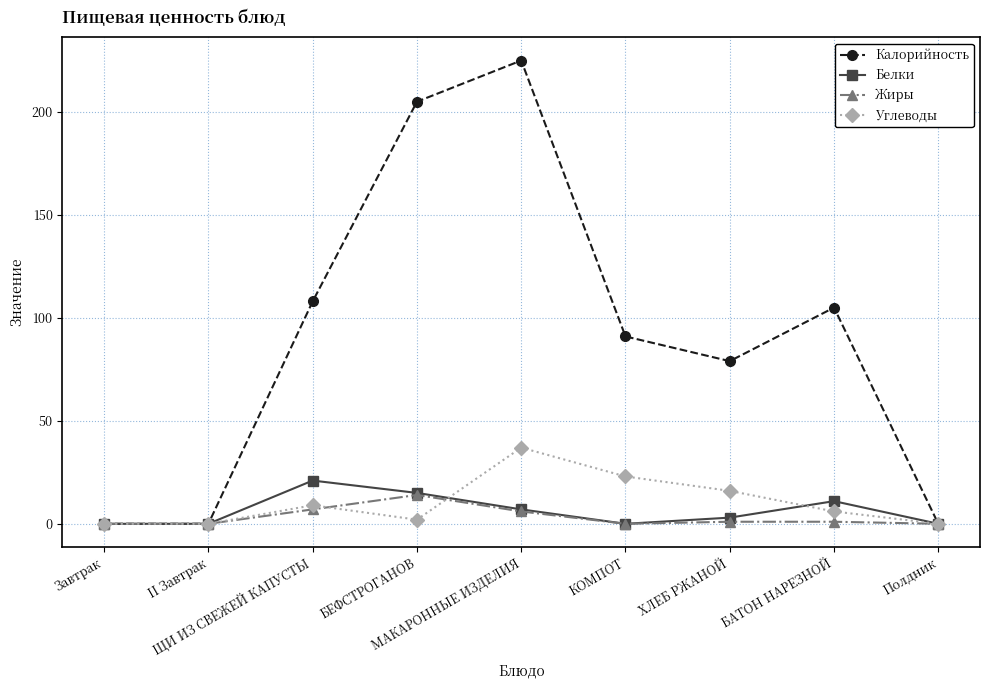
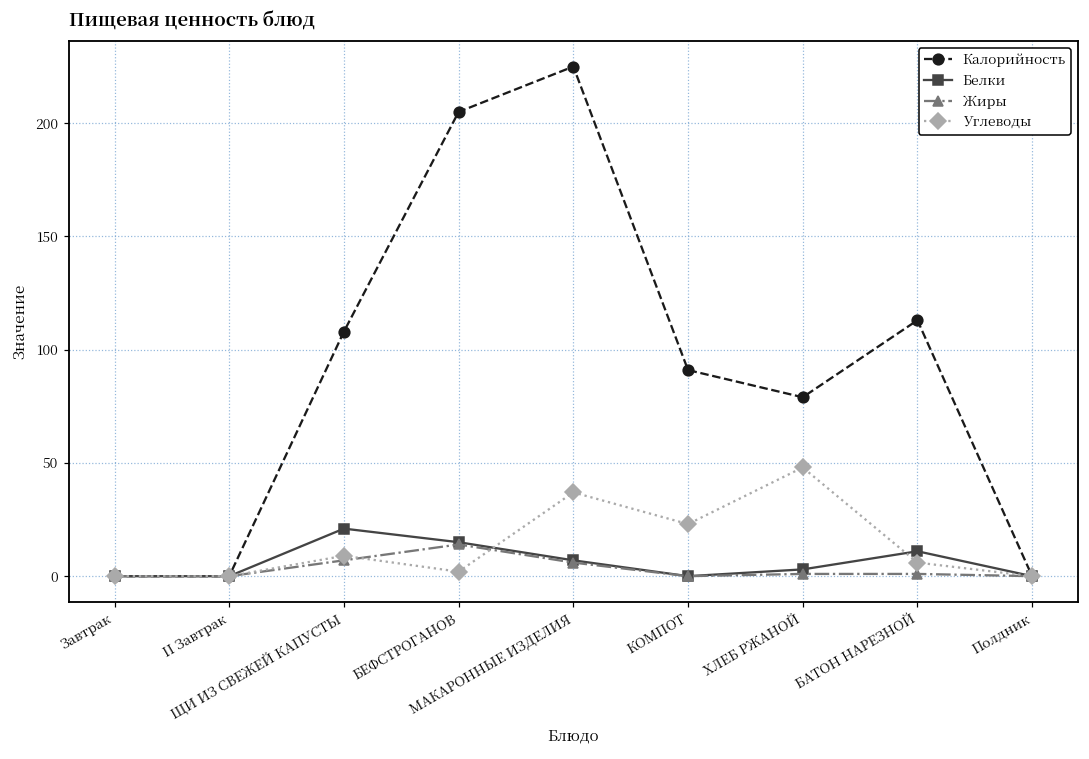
  {
    "Калорийность": {
      "ЩИ ИЗ СВЕЖЕЙ КАПУСТЫ": 108,
      "БЕФСТРОГАНОВ": 205,
      "МАКАРОННЫЕ ИЗДЕЛИЯ": 225,
      "КОМПОТ": 91,
      "ХЛЕБ РЖАНОЙ": 79,
-     "БАТОН НАРЕЗНОЙ": 105
+     "БАТОН НАРЕЗНОЙ": 113
    },
    "Белки": {
      "ЩИ ИЗ СВЕЖЕЙ КАПУСТЫ": 21,
      "ХЛЕБ РЖАНОЙ": 3,
      "БАТОН НАРЕЗНОЙ": 11
    },
    "Жиры": {
      "ЩИ ИЗ СВЕЖЕЙ КАПУСТЫ": 7,
      "ХЛЕБ РЖАНОЙ": 1,
      "БАТОН НАРЕЗНОЙ": 1
    },
    "Углеводы": {
      "ЩИ ИЗ СВЕЖЕЙ КАПУСТЫ": 9,
      "БЕФСТРОГАНОВ": 2,
      "МАКАРОННЫЕ ИЗДЕЛИЯ": 37,
      "КОМПОТ": 23,
-     "ХЛЕБ РЖАНОЙ": 16,
+     "ХЛЕБ РЖАНОЙ": 48,
      "БАТОН НАРЕЗНОЙ": 6
    }
  }
